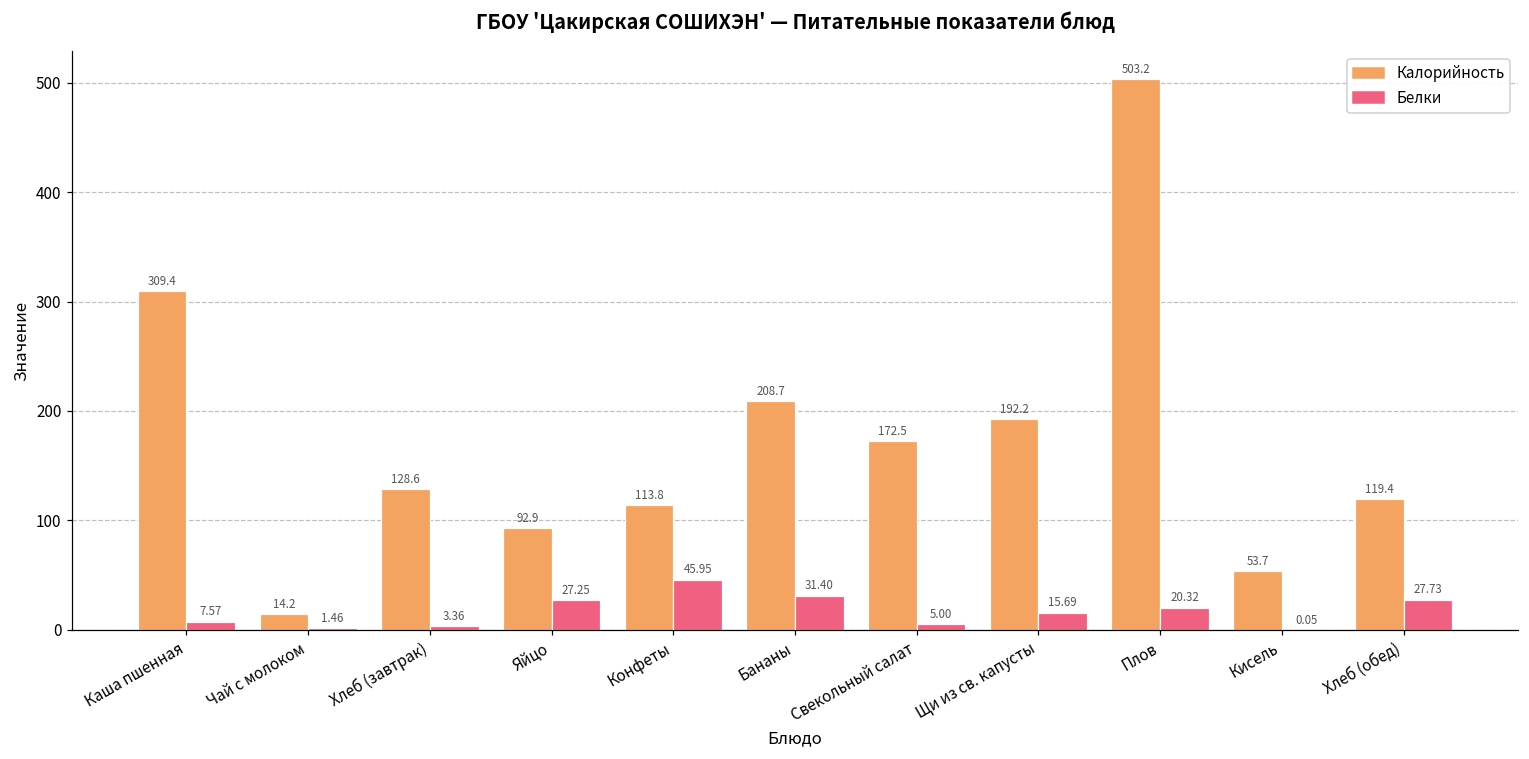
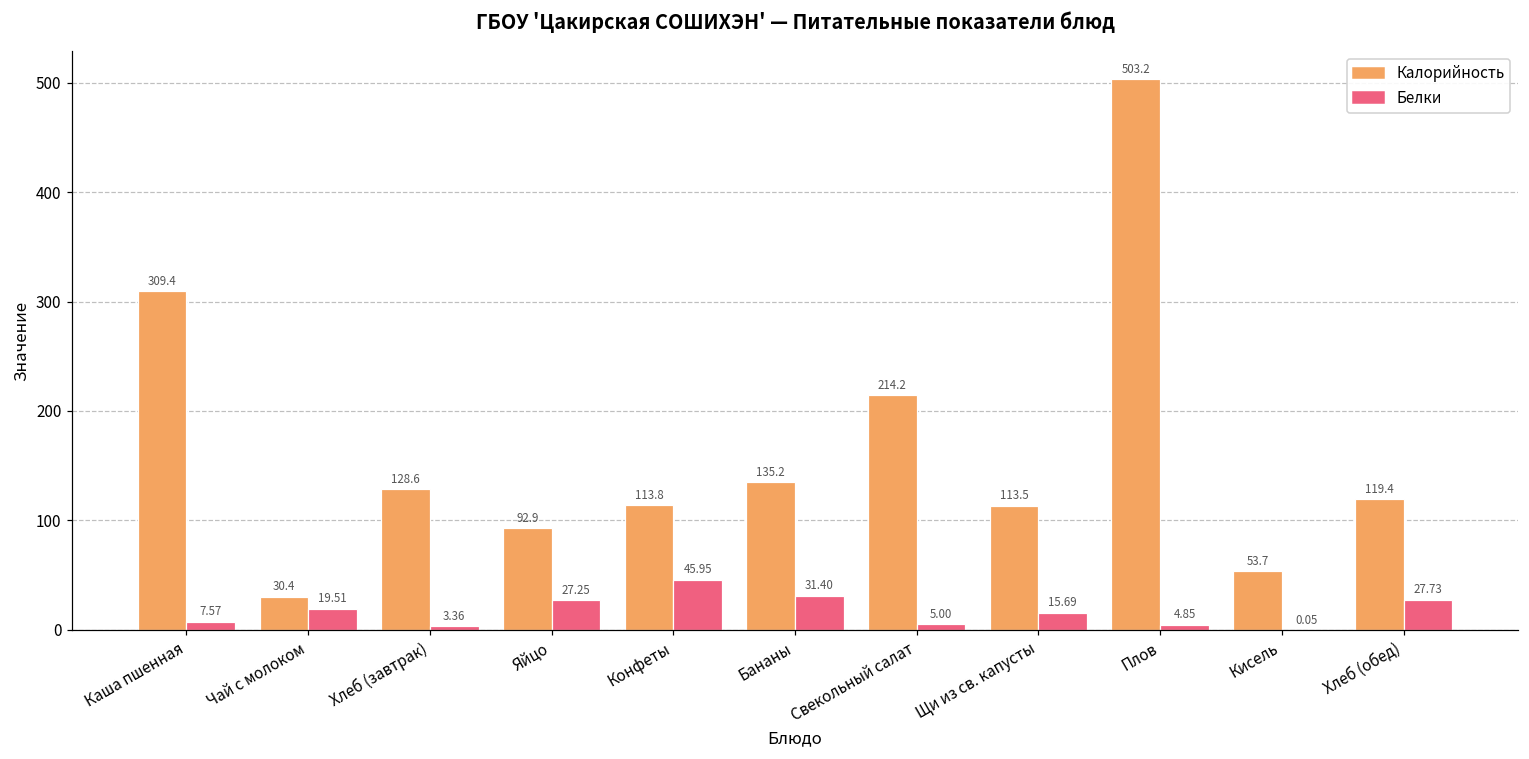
  {
    "Калорийность": {
      "Каша пшенная": 309.4,
-     "Чай с молоком": 14.2,
+     "Чай с молоком": 30.4,
      "Хлеб (завтрак)": 128.6,
      "Яйцо": 92.9,
      "Конфеты": 113.8,
-     "Бананы": 208.7,
-     "Свекольный салат": 172.5,
-     "Щи из св. капусты": 192.2,
+     "Бананы": 135.2,
+     "Свекольный салат": 214.2,
+     "Щи из св. капусты": 113.5,
      "Плов": 503.2,
      "Кисель": 53.7,
      "Хлеб (обед)": 119.4
    },
    "Белки": {
      "Каша пшенная": 7.57,
-     "Чай с молоком": 1.46,
+     "Чай с молоком": 19.51,
      "Хлеб (завтрак)": 3.36,
      "Яйцо": 27.25,
      "Конфеты": 45.95,
      "Бананы": 31.40,
      "Свекольный салат": 5.00,
      "Щи из св. капусты": 15.69,
-     "Плов": 20.32,
+     "Плов": 4.85,
      "Кисель": 0.05,
      "Хлеб (обед)": 27.73
    }
  }
